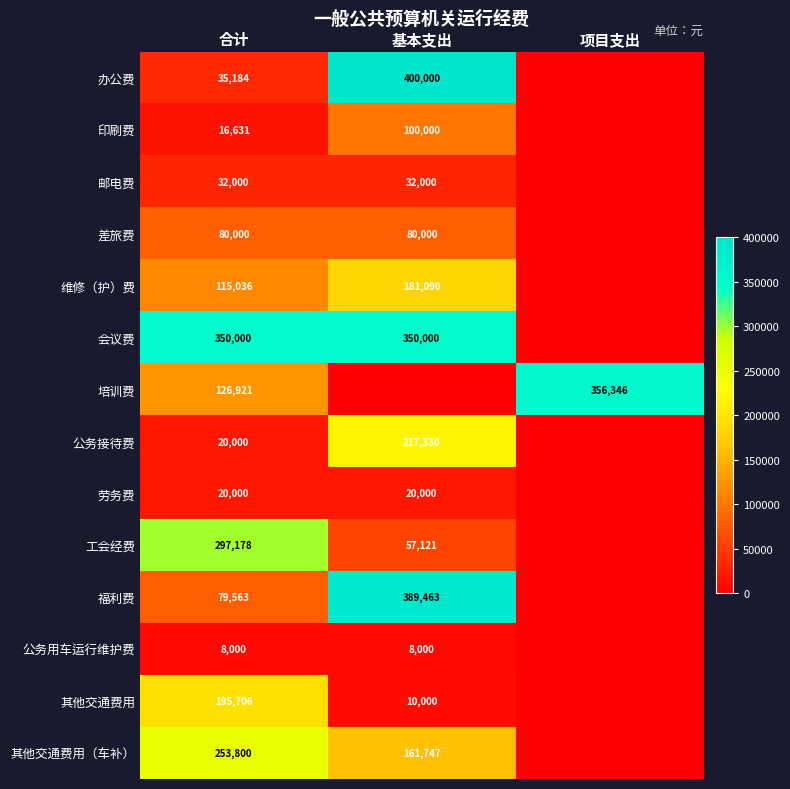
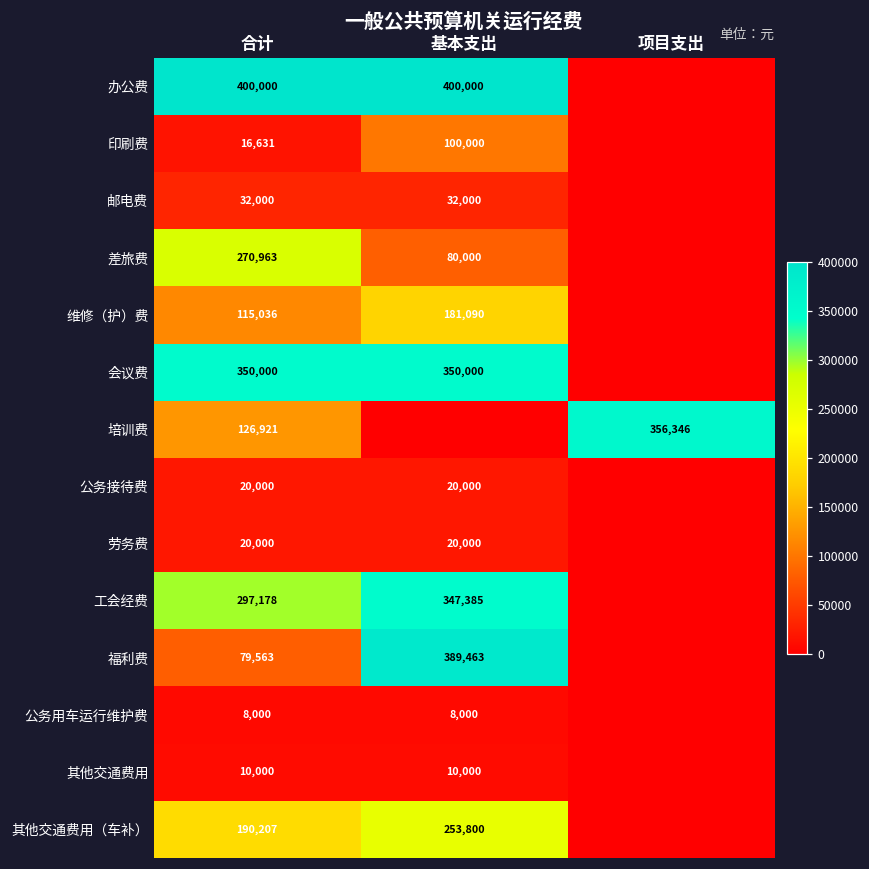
  {
    "办公费": {
-     "合计": "35,184",
+     "合计": "400,000",
      "基本支出": "400,000"
    },
    "印刷费": {
      "合计": "16,631",
      "基本支出": "100,000"
    },
    "邮电费": {
      "合计": "32,000",
      "基本支出": "32,000"
    },
    "差旅费": {
-     "合计": "80,000",
+     "合计": "270,963",
      "基本支出": "80,000"
    },
    "维修（护）费": {
      "合计": "115,036",
      "基本支出": "181,090"
    },
    "会议费": {
      "合计": "350,000",
      "基本支出": "350,000"
    },
    "培训费": {
      "合计": "126,921",
      "项目支出": "356,346"
    },
    "公务接待费": {
      "合计": "20,000",
-     "基本支出": "217,330"
+     "基本支出": "20,000"
    },
    "劳务费": {
      "合计": "20,000",
      "基本支出": "20,000"
    },
    "工会经费": {
      "合计": "297,178",
-     "基本支出": "57,121"
+     "基本支出": "347,385"
    },
    "福利费": {
      "合计": "79,563",
      "基本支出": "389,463"
    },
    "公务用车运行维护费": {
      "合计": "8,000",
      "基本支出": "8,000"
    },
    "其他交通费用": {
-     "合计": "195,706",
+     "合计": "10,000",
      "基本支出": "10,000"
    },
    "其他交通费用（车补）": {
-     "合计": "253,800",
-     "基本支出": "161,747"
+     "合计": "190,207",
+     "基本支出": "253,800"
    }
  }
